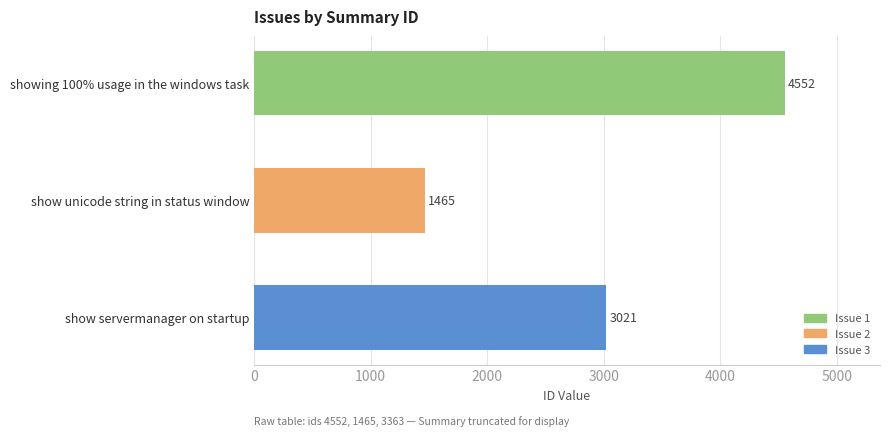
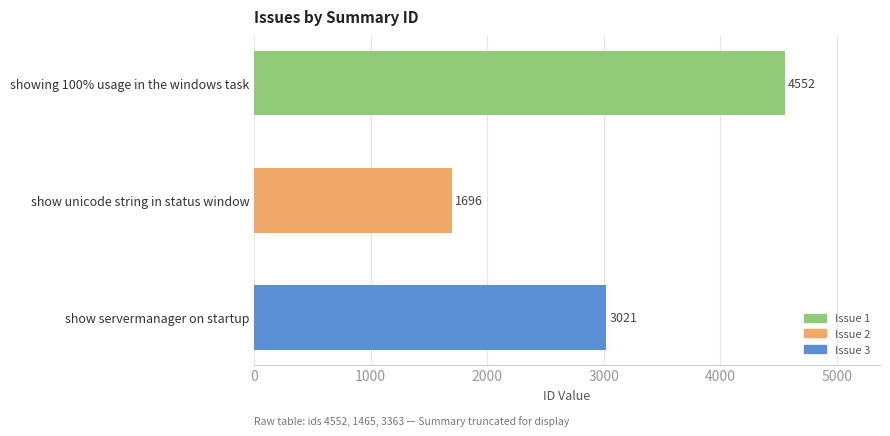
  {
    "showing 100% usage in the windows task": 4552,
-   "show unicode string in status window": 1465,
+   "show unicode string in status window": 1696,
    "show servermanager on startup": 3021
  }
